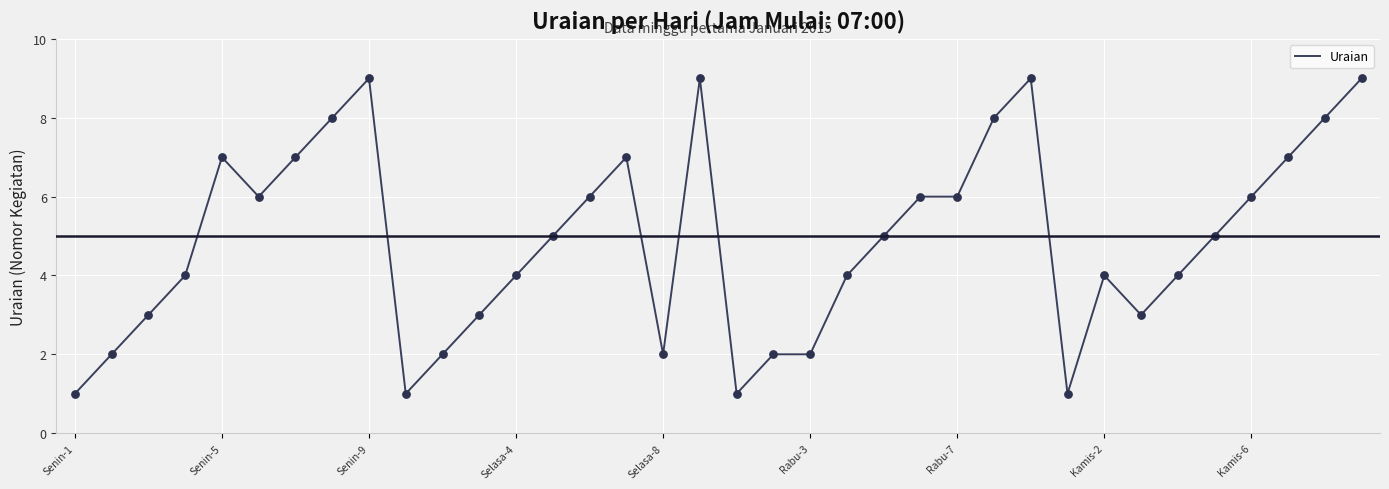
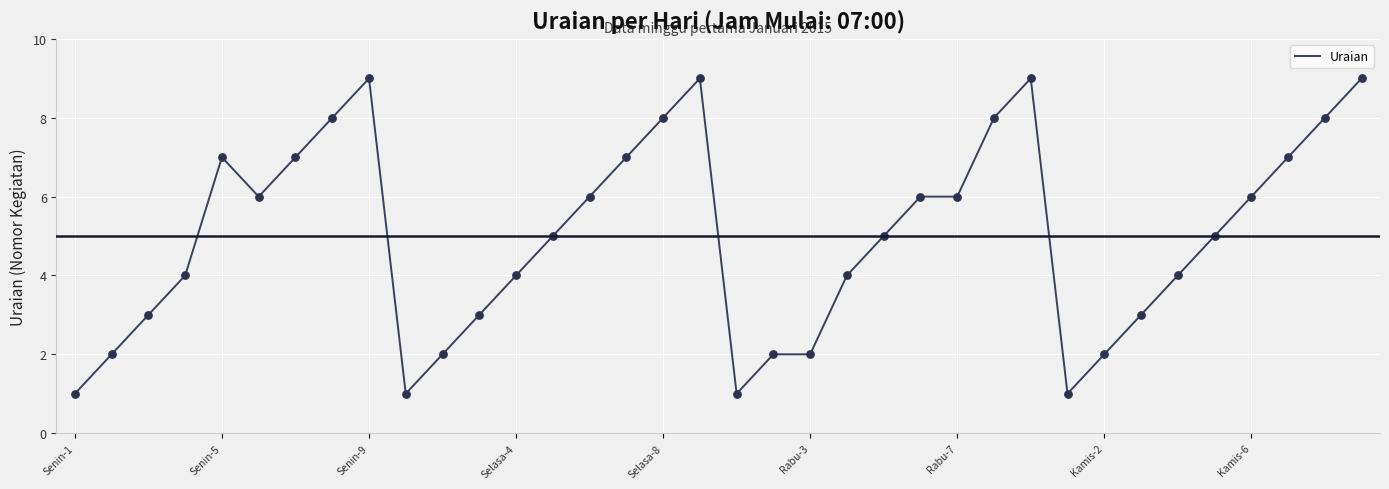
  {
    "Senin-1": 1,
    "Senin-5": 7,
    "Senin-9": 9,
    "Selasa-4": 4,
-   "Selasa-8": 2,
+   "Selasa-8": 8,
    "Rabu-3": 2,
    "Rabu-7": 6,
-   "Kamis-2": 4,
+   "Kamis-2": 2,
    "Kamis-6": 6
  }
